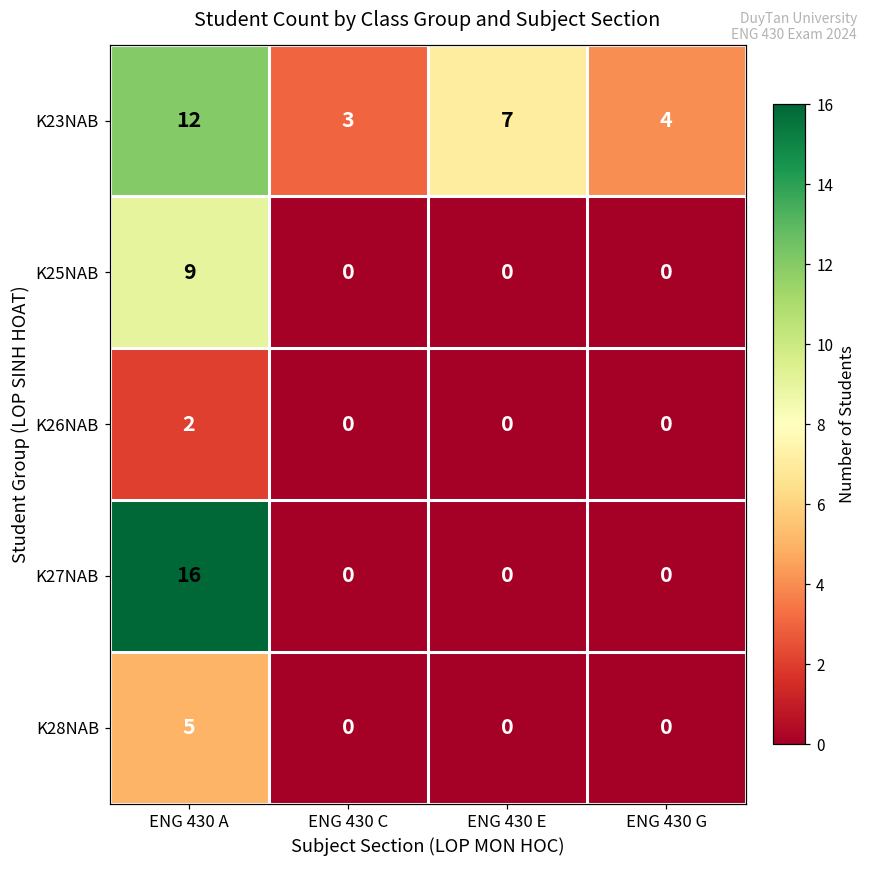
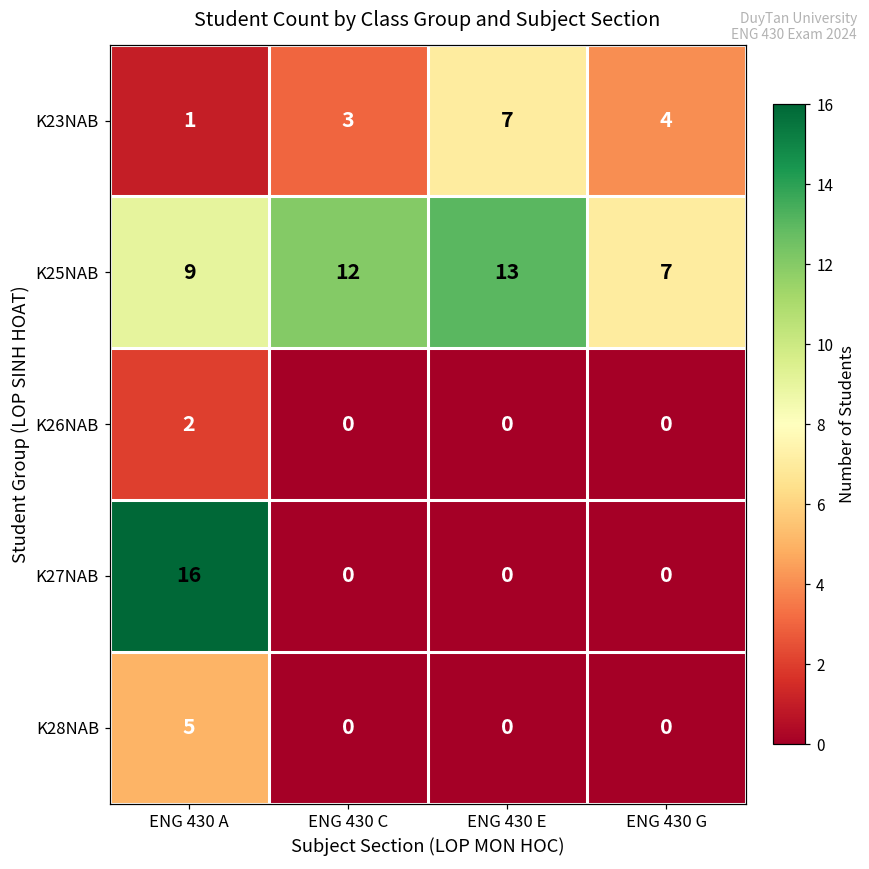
  {
    "K23NAB": {
-     "ENG 430 A": 12,
+     "ENG 430 A": 1,
      "ENG 430 C": 3,
      "ENG 430 E": 7,
      "ENG 430 G": 4
    },
    "K25NAB": {
      "ENG 430 A": 9,
-     "ENG 430 C": 0,
-     "ENG 430 E": 0,
-     "ENG 430 G": 0
+     "ENG 430 C": 12,
+     "ENG 430 E": 13,
+     "ENG 430 G": 7
    },
    "K26NAB": {
      "ENG 430 A": 2,
      "ENG 430 C": 0,
      "ENG 430 E": 0,
      "ENG 430 G": 0
    },
    "K27NAB": {
      "ENG 430 A": 16,
      "ENG 430 C": 0,
      "ENG 430 E": 0,
      "ENG 430 G": 0
    },
    "K28NAB": {
      "ENG 430 A": 5,
      "ENG 430 C": 0,
      "ENG 430 E": 0,
      "ENG 430 G": 0
    }
  }
